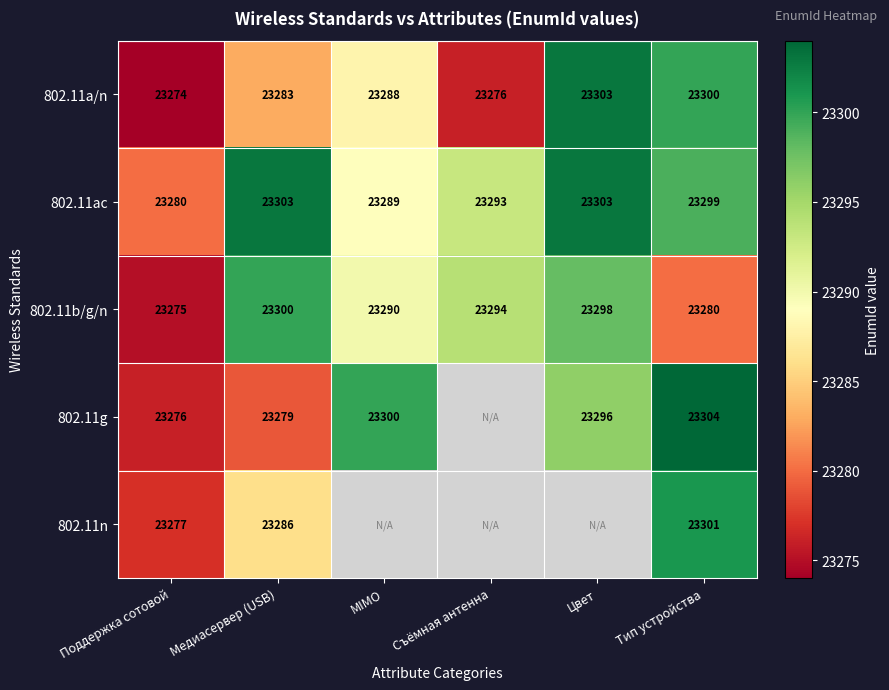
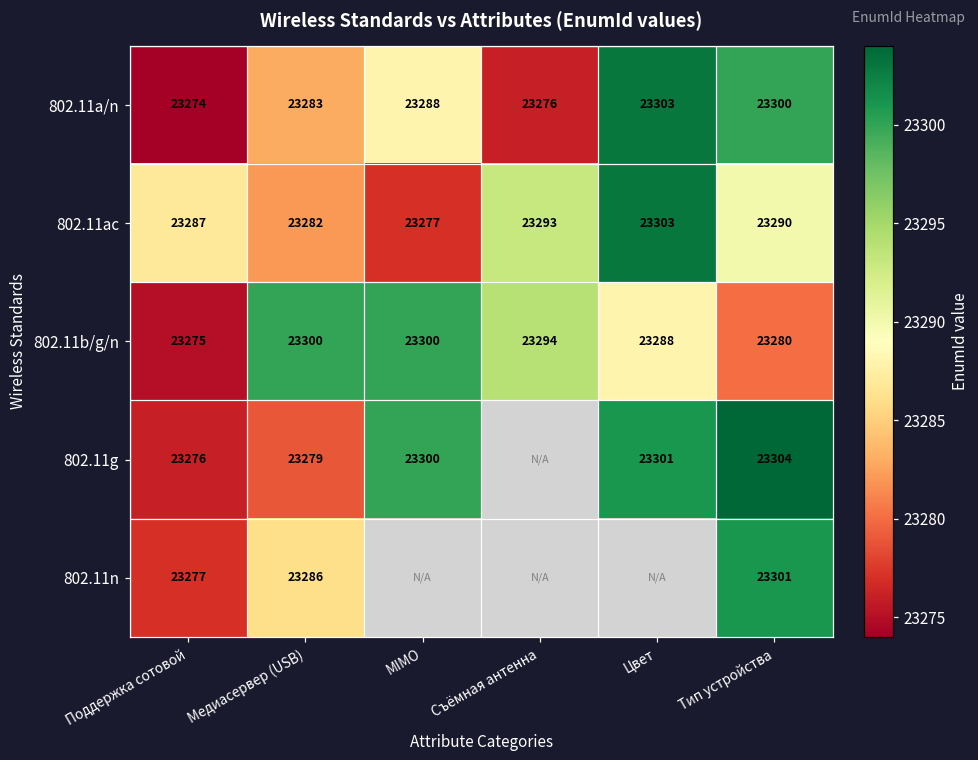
  {
    "802.11a/n": {
      "Поддержка сотовой": 23274,
      "Медиасервер (USB)": 23283,
      "MIMO": 23288,
      "Съёмная антенна": 23276,
      "Цвет": 23303,
      "Тип устройства": 23300
    },
    "802.11ac": {
-     "Поддержка сотовой": 23280,
-     "Медиасервер (USB)": 23303,
-     "MIMO": 23289,
+     "Поддержка сотовой": 23287,
+     "Медиасервер (USB)": 23282,
+     "MIMO": 23277,
      "Съёмная антенна": 23293,
      "Цвет": 23303,
-     "Тип устройства": 23299
+     "Тип устройства": 23290
    },
    "802.11b/g/n": {
      "Поддержка сотовой": 23275,
      "Медиасервер (USB)": 23300,
-     "MIMO": 23290,
+     "MIMO": 23300,
      "Съёмная антенна": 23294,
-     "Цвет": 23298,
+     "Цвет": 23288,
      "Тип устройства": 23280
    },
    "802.11g": {
      "Поддержка сотовой": 23276,
      "Медиасервер (USB)": 23279,
      "MIMO": 23300,
-     "Цвет": 23296,
+     "Цвет": 23301,
      "Тип устройства": 23304
    },
    "802.11n": {
      "Поддержка сотовой": 23277,
      "Медиасервер (USB)": 23286,
      "Тип устройства": 23301
    }
  }
